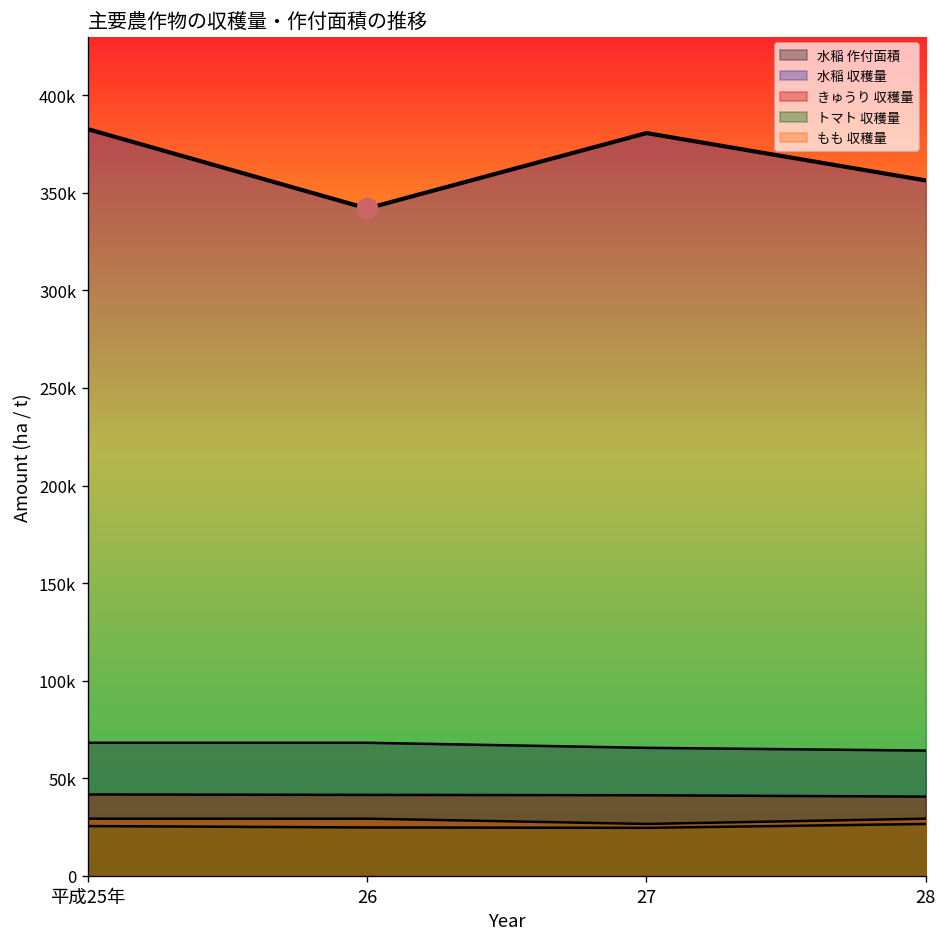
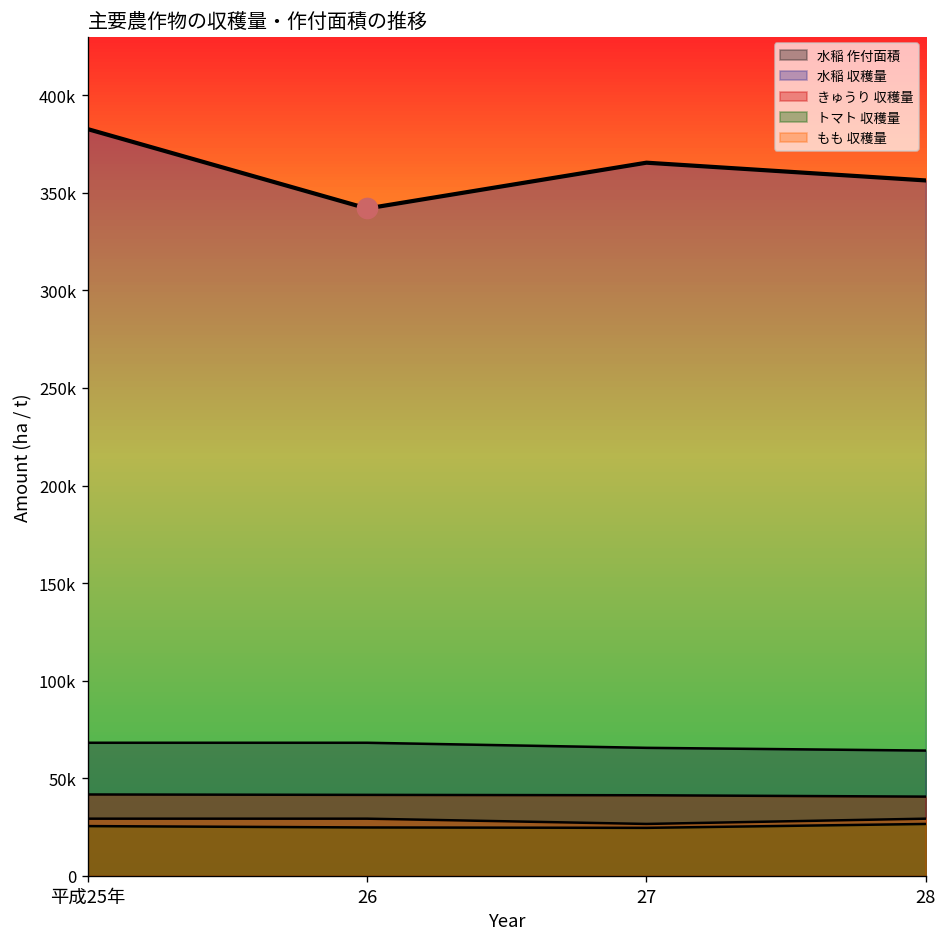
  {
    "水稲 収穫量": {
      "平成25年": 383000,
-     "27": 381000,
+     "27": 365000,
      "28": 356000
    }
  }
